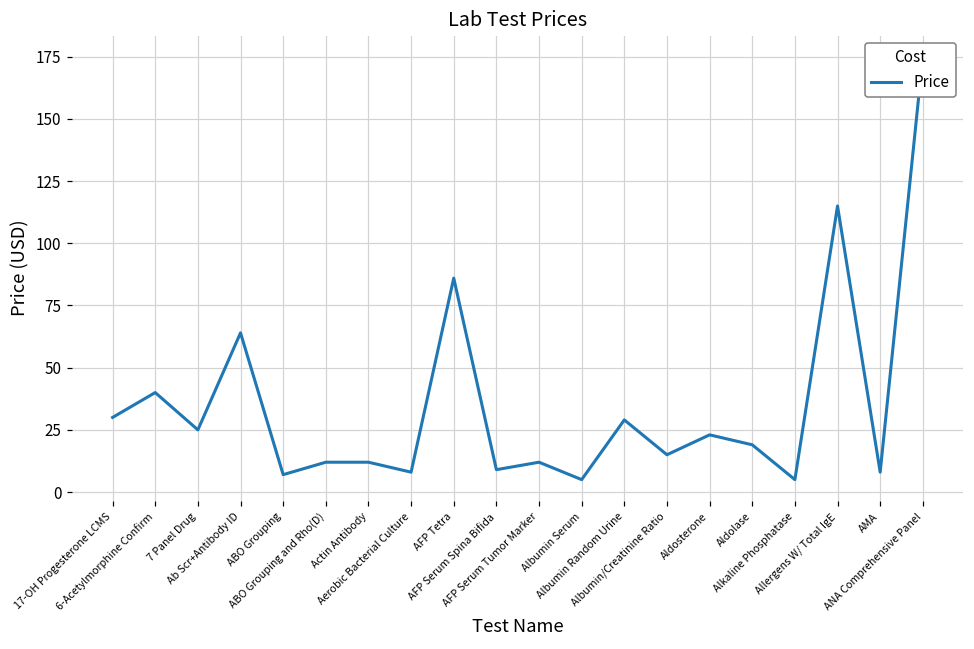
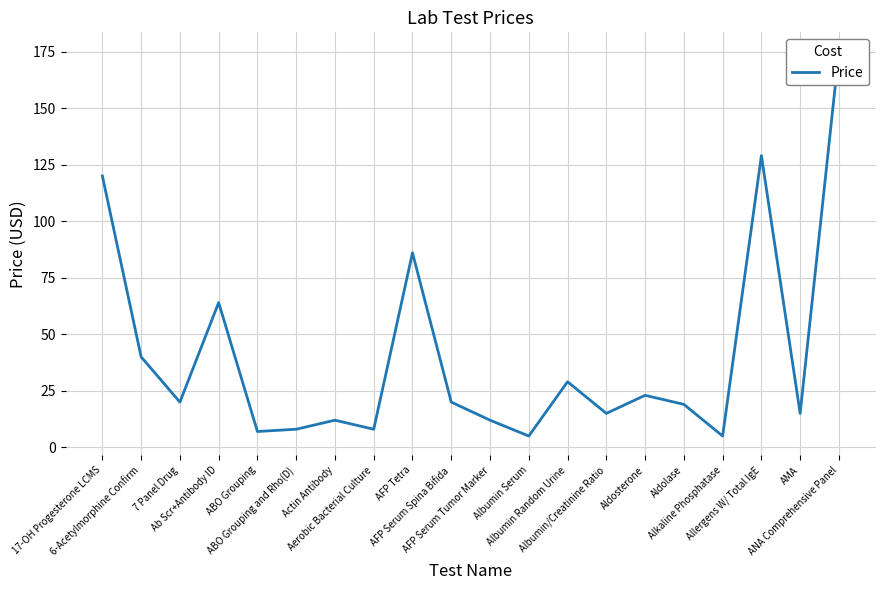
  {
-   "17-OH Progesterone LCMS": 30,
+   "17-OH Progesterone LCMS": 120,
    "6-Acetylmorphine Confirm": 40,
-   "7 Panel Drug": 25,
+   "7 Panel Drug": 20,
    "Ab Scr+Antibody ID": 64,
    "ABO Grouping": 7,
-   "ABO Grouping and Rho(D)": 12,
+   "ABO Grouping and Rho(D)": 8,
    "Actin Antibody": 12,
    "Aerobic Bacterial Culture": 8,
    "AFP Tetra": 86,
-   "AFP Serum Spina Bifida": 9,
+   "AFP Serum Spina Bifida": 20,
    "AFP Serum Tumor Marker": 12,
    "Albumin Serum": 5,
    "Albumin Random Urine": 29,
    "Albumin/Creatinine Ratio": 15,
    "Aldosterone": 23,
    "Aldolase": 19,
    "Alkaline Phosphatase": 5,
-   "Allergens W/ Total IgE": 115,
-   "AMA": 8
+   "Allergens W/ Total IgE": 129,
+   "AMA": 15
  }
